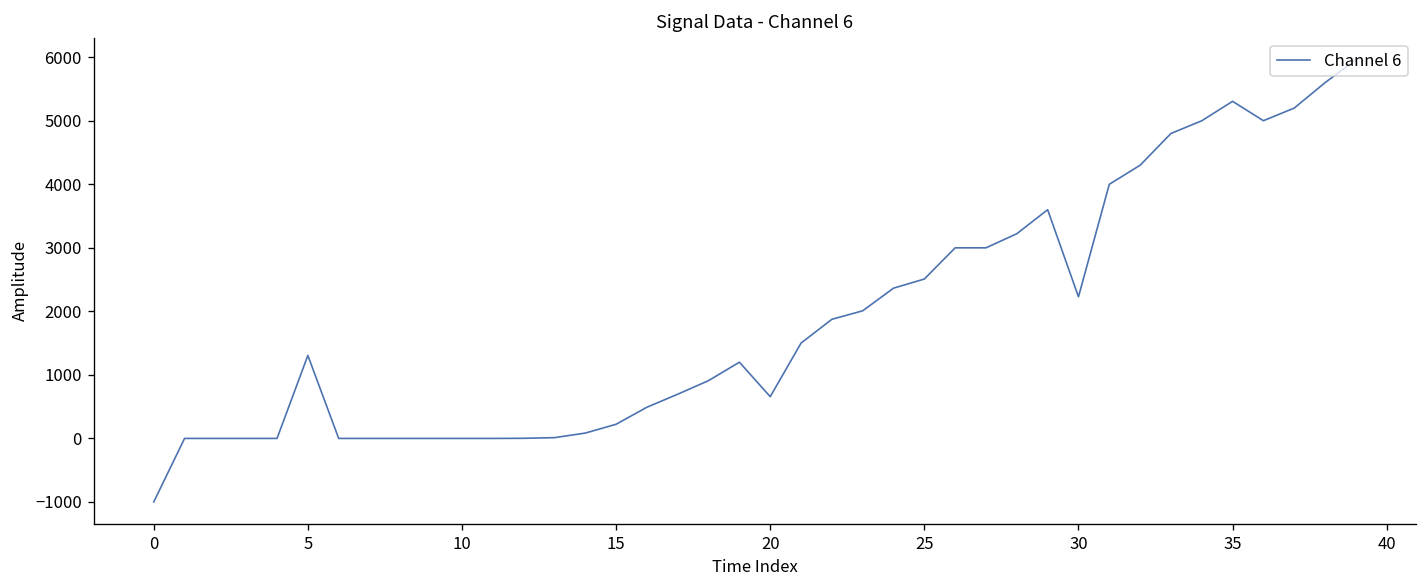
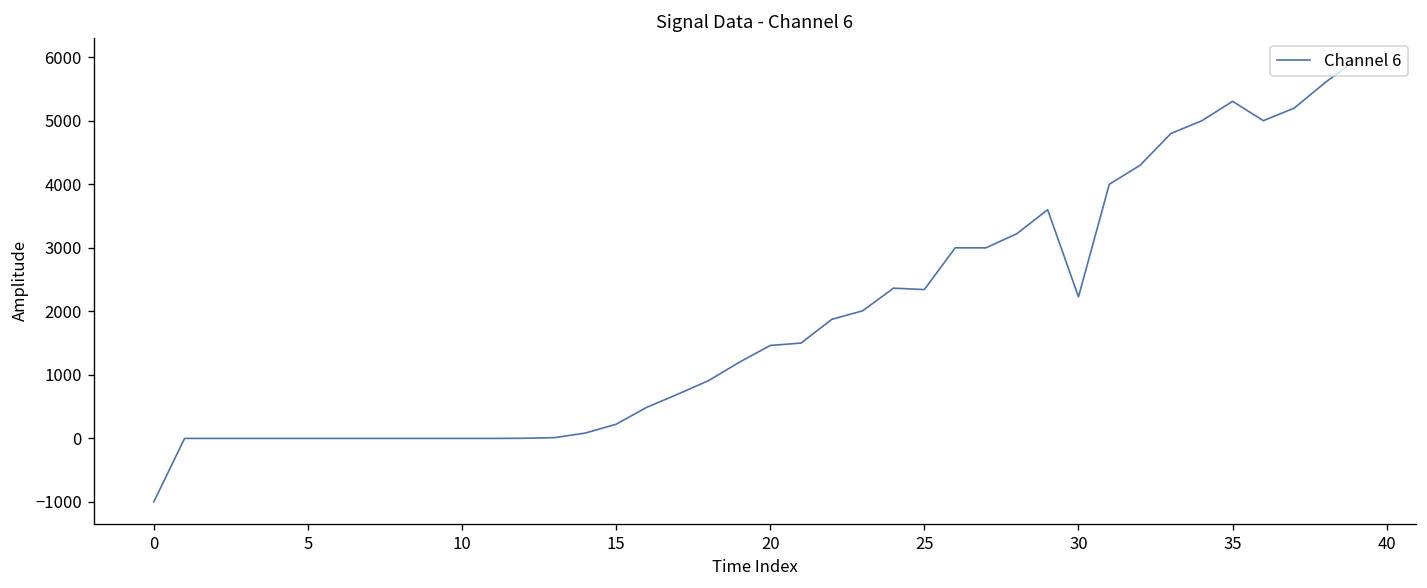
  {
    "0": -1000,
-   "5": 1300,
+   "5": 0,
    "10": 0,
    "15": 200,
-   "20": 700,
-   "25": 2500,
+   "20": 1500,
+   "25": 2300,
    "30": 2200,
    "35": 5300
  }
